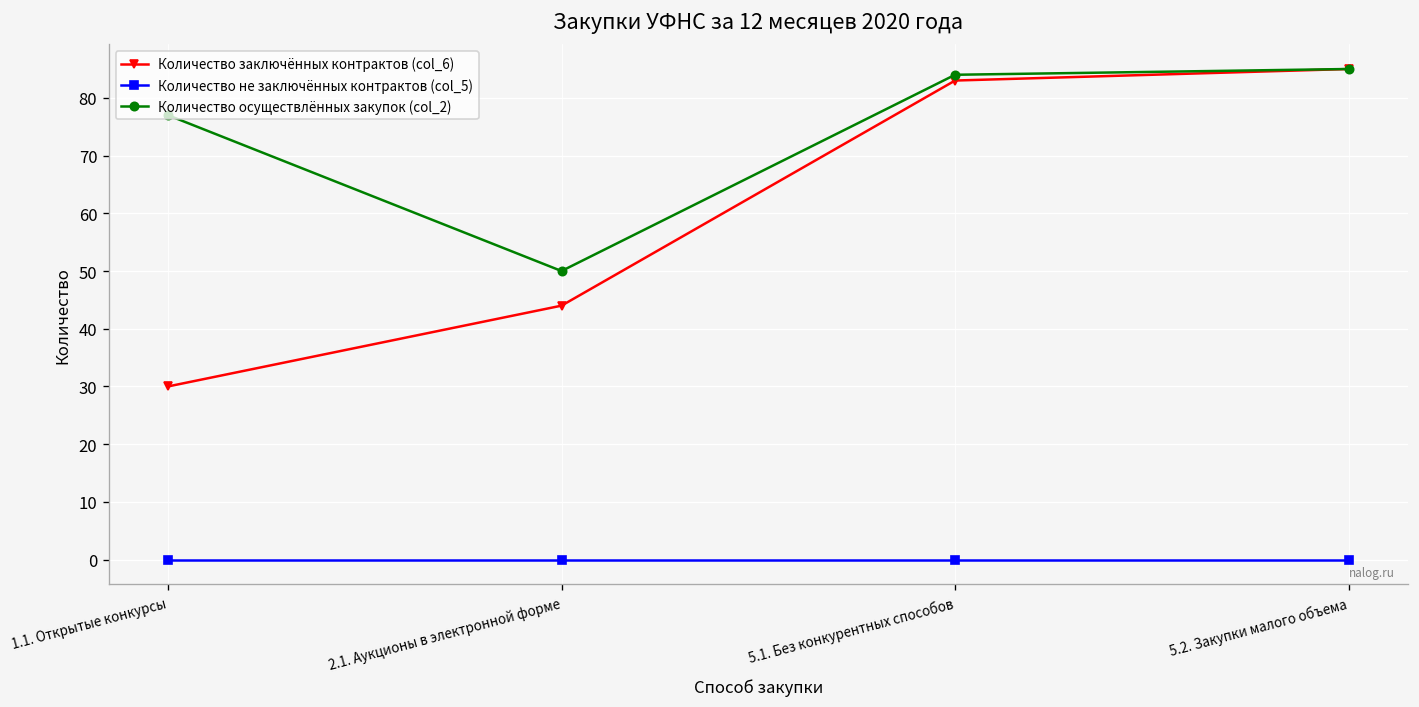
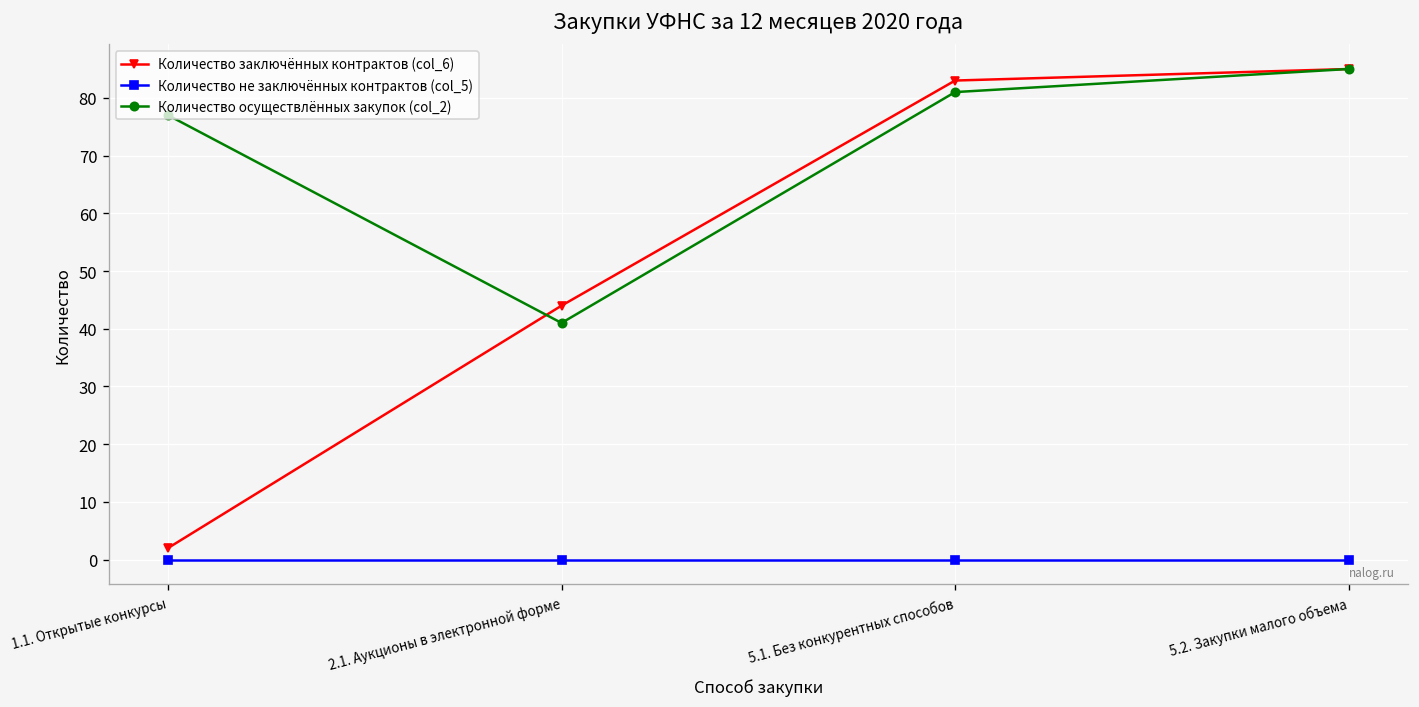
  {
    "Количество заключённых контрактов (col_6)": {
-     "1.1. Открытые конкурсы": 30,
+     "1.1. Открытые конкурсы": 2,
      "2.1. Аукционы в электронной форме": 44,
      "5.1. Без конкурентных способов": 83
    },
    "Количество не заключённых контрактов (col_5)": {
      "1.1. Открытые конкурсы": 0,
      "2.1. Аукционы в электронной форме": 0,
      "5.1. Без конкурентных способов": 0,
      "5.2. Закупки малого объема": 0
    },
    "Количество осуществлённых закупок (col_2)": {
      "1.1. Открытые конкурсы": 77,
-     "2.1. Аукционы в электронной форме": 50,
-     "5.1. Без конкурентных способов": 84
+     "2.1. Аукционы в электронной форме": 41,
+     "5.1. Без конкурентных способов": 81
    }
  }
